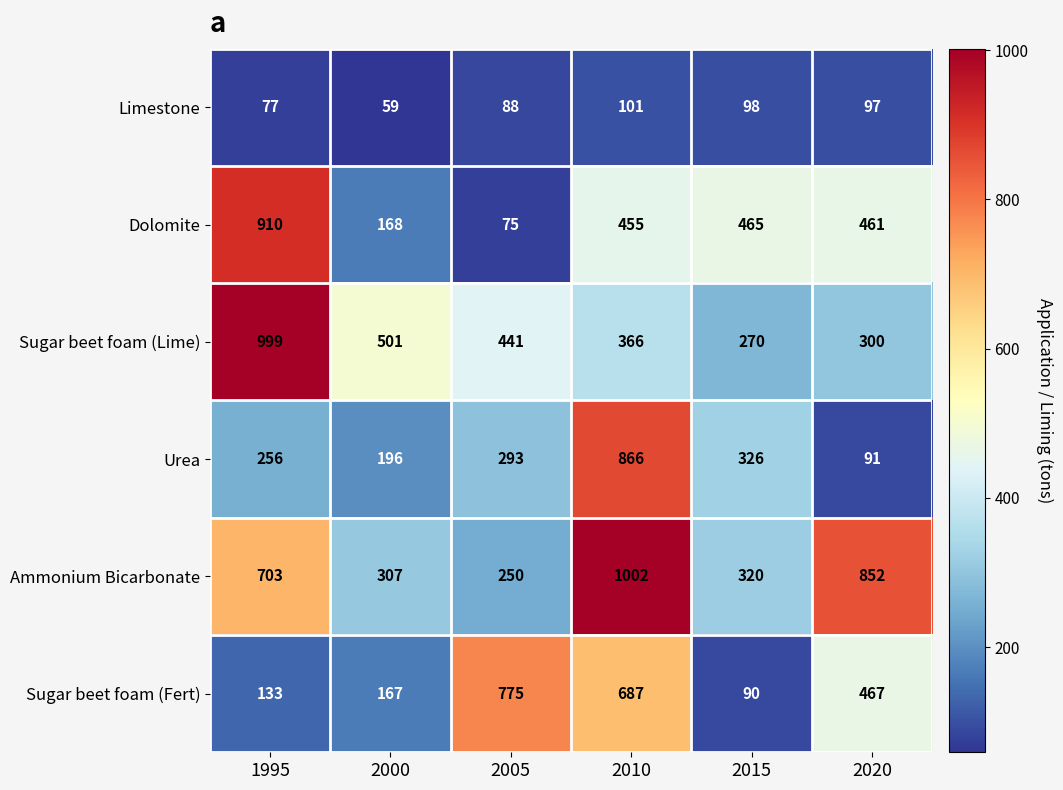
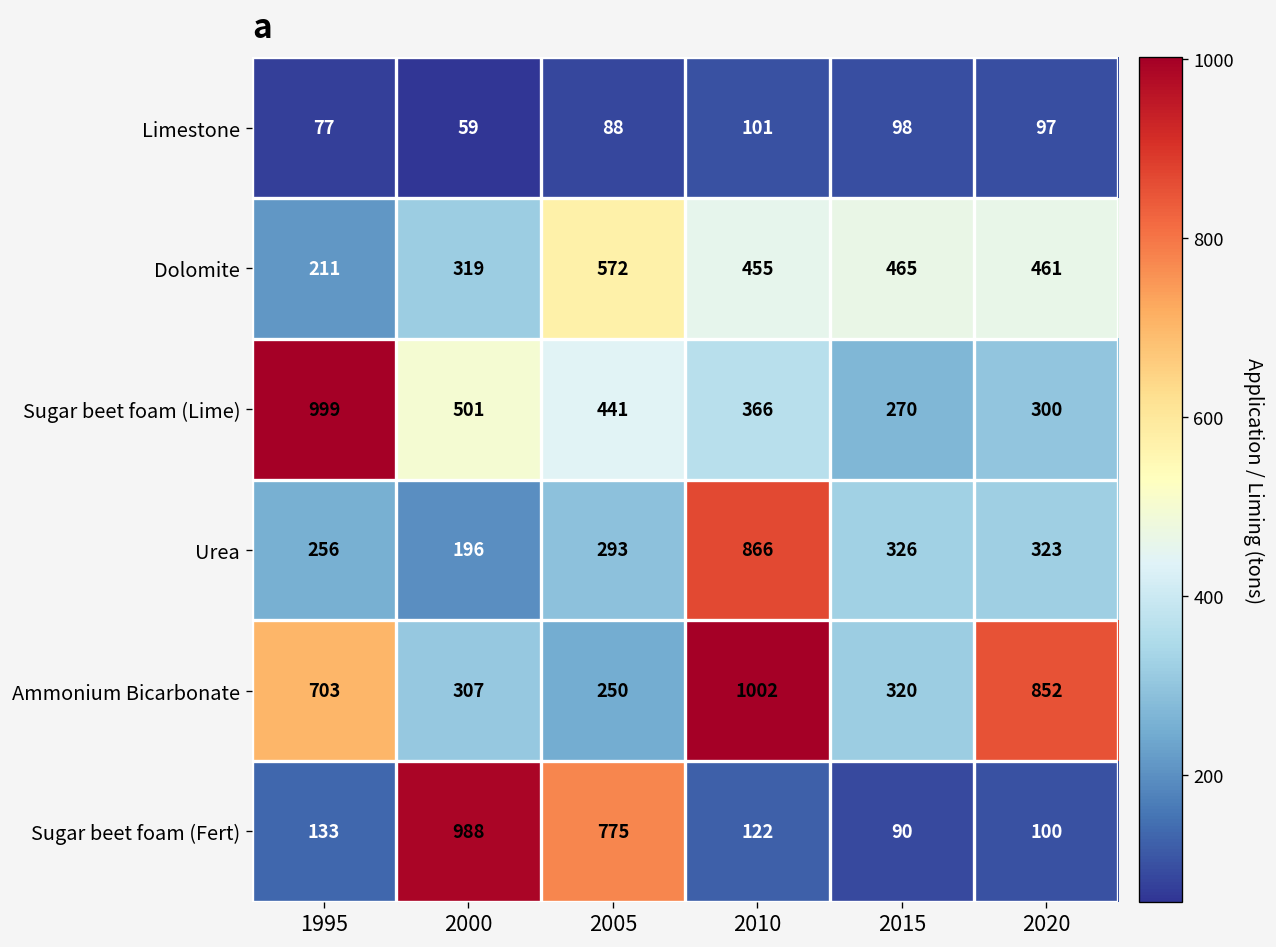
  {
    "Limestone": {
      "1995": 77,
      "2000": 59,
      "2005": 88,
      "2010": 101,
      "2015": 98,
      "2020": 97
    },
    "Dolomite": {
-     "1995": 910,
-     "2000": 168,
-     "2005": 75,
+     "1995": 211,
+     "2000": 319,
+     "2005": 572,
      "2010": 455,
      "2015": 465,
      "2020": 461
    },
    "Sugar beet foam (Lime)": {
      "1995": 999,
      "2000": 501,
      "2005": 441,
      "2010": 366,
      "2015": 270,
      "2020": 300
    },
    "Urea": {
      "1995": 256,
      "2000": 196,
      "2005": 293,
      "2010": 866,
      "2015": 326,
-     "2020": 91
+     "2020": 323
    },
    "Ammonium Bicarbonate": {
      "1995": 703,
      "2000": 307,
      "2005": 250,
      "2010": 1002,
      "2015": 320,
      "2020": 852
    },
    "Sugar beet foam (Fert)": {
      "1995": 133,
-     "2000": 167,
+     "2000": 988,
      "2005": 775,
-     "2010": 687,
+     "2010": 122,
      "2015": 90,
-     "2020": 467
+     "2020": 100
    }
  }
